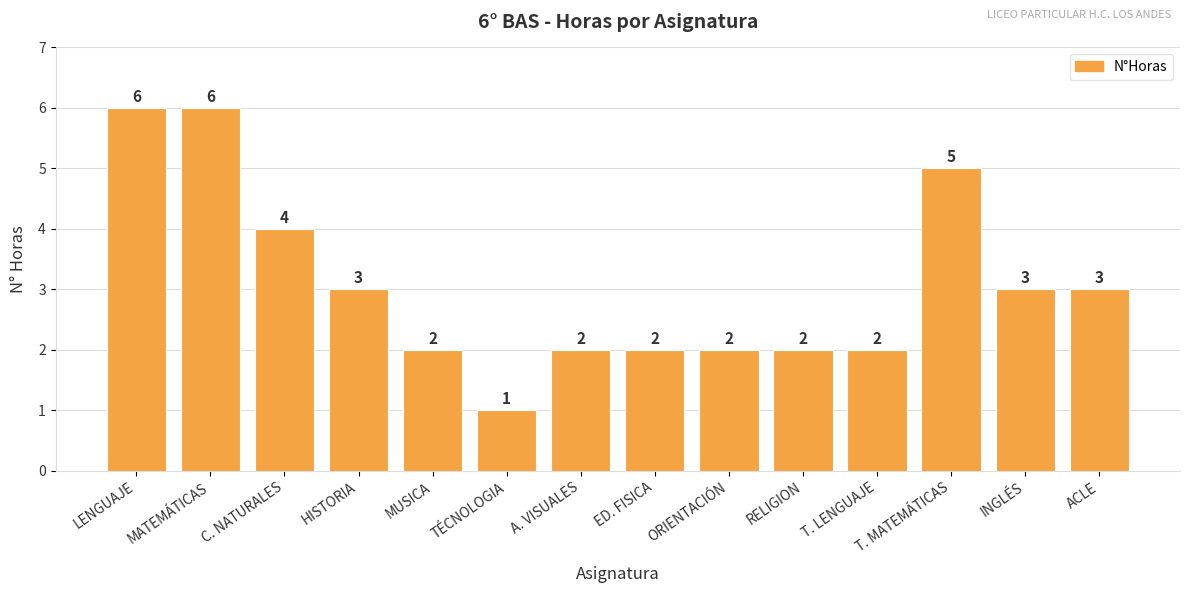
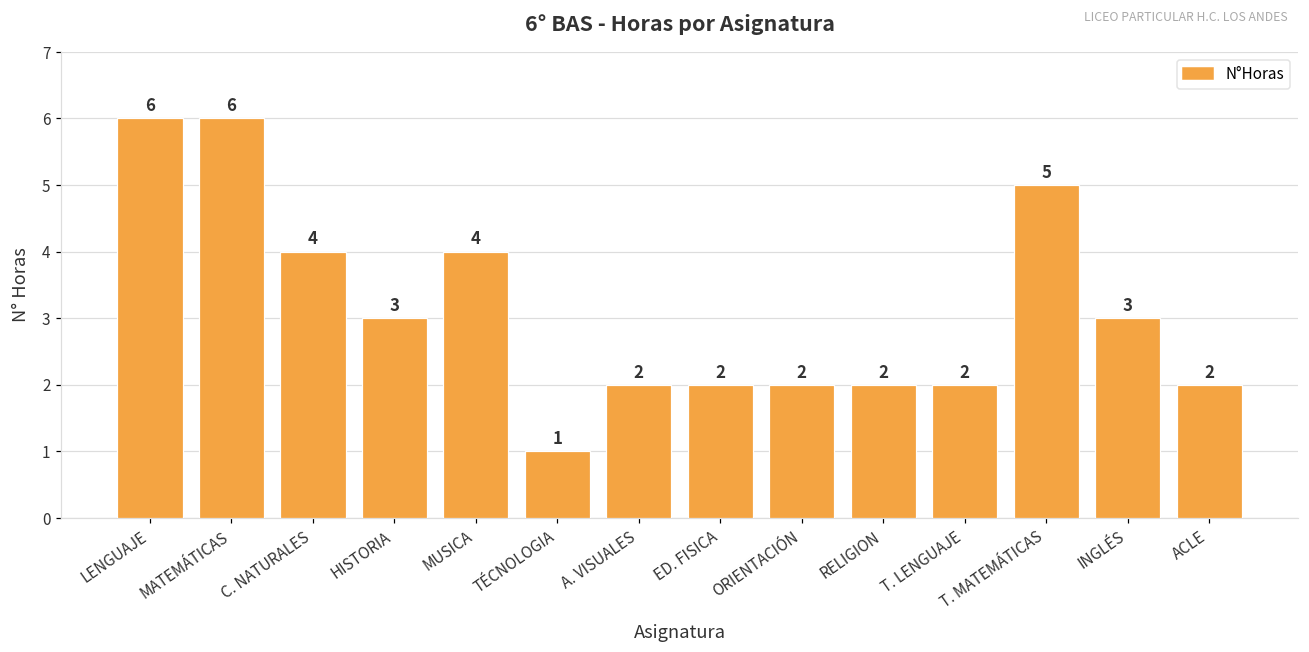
  {
    "LENGUAJE": 6,
    "MATEMÁTICAS": 6,
    "C. NATURALES": 4,
    "HISTORIA": 3,
-   "MUSICA": 2,
+   "MUSICA": 4,
    "TÉCNOLOGIA": 1,
    "A. VISUALES": 2,
    "ED. FISICA": 2,
    "ORIENTACIÓN": 2,
    "RELIGION": 2,
    "T. LENGUAJE": 2,
    "T. MATEMÁTICAS": 5,
    "INGLÉS": 3,
-   "ACLE": 3
+   "ACLE": 2
  }
